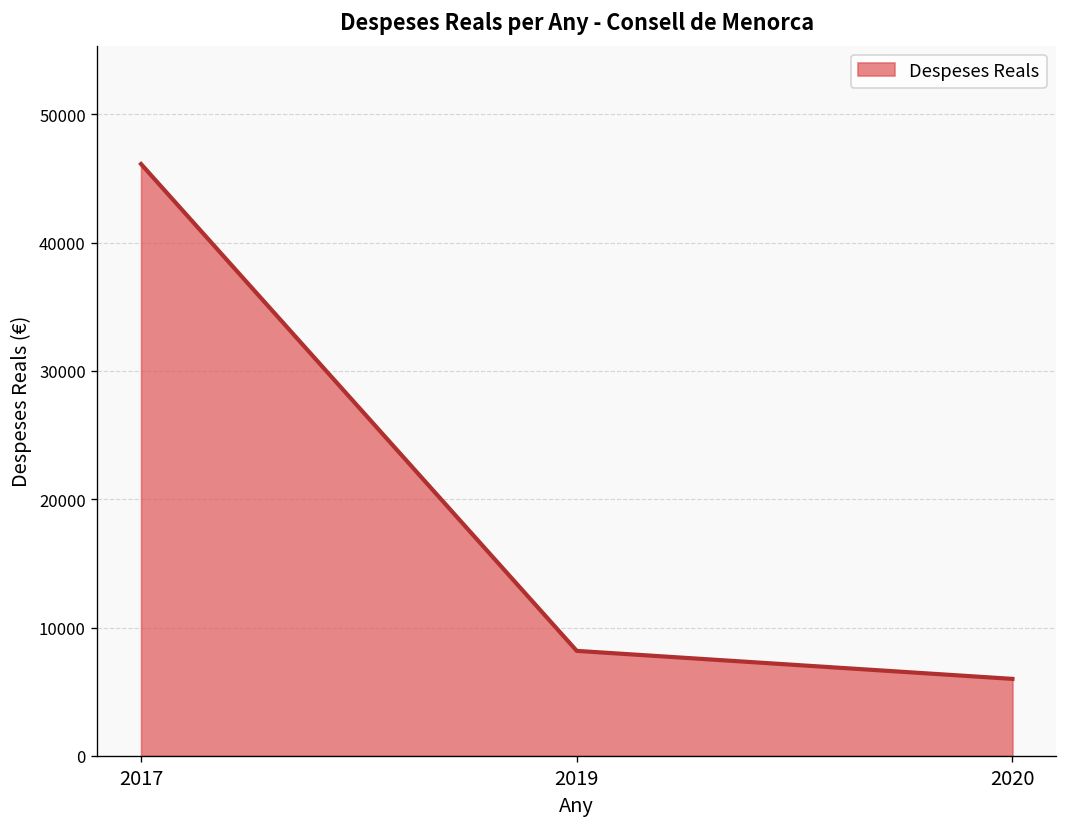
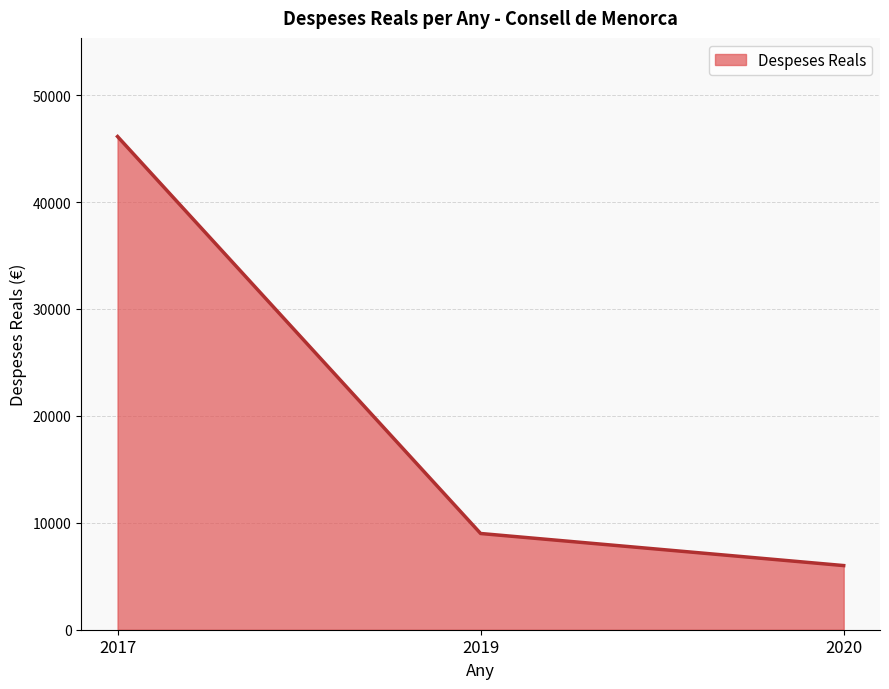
  {
    "2017": 46100,
-   "2019": 8200,
+   "2019": 9000,
    "2020": 6000
  }
